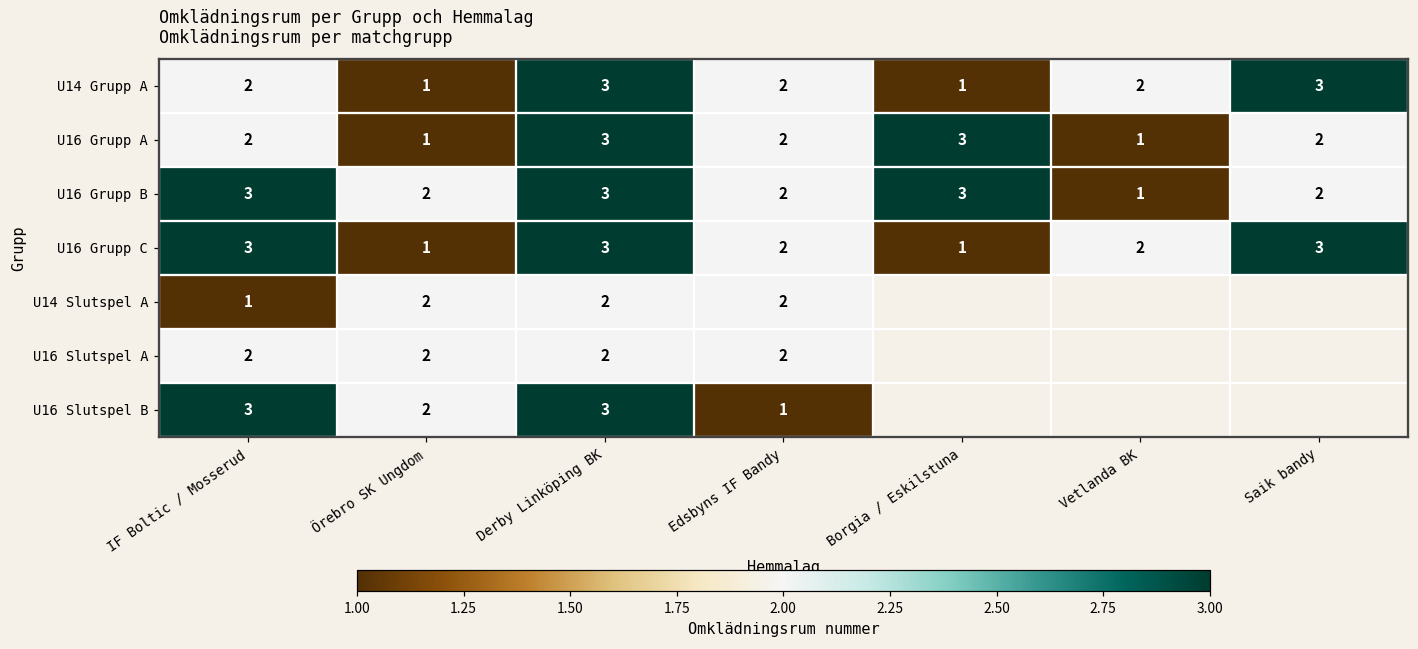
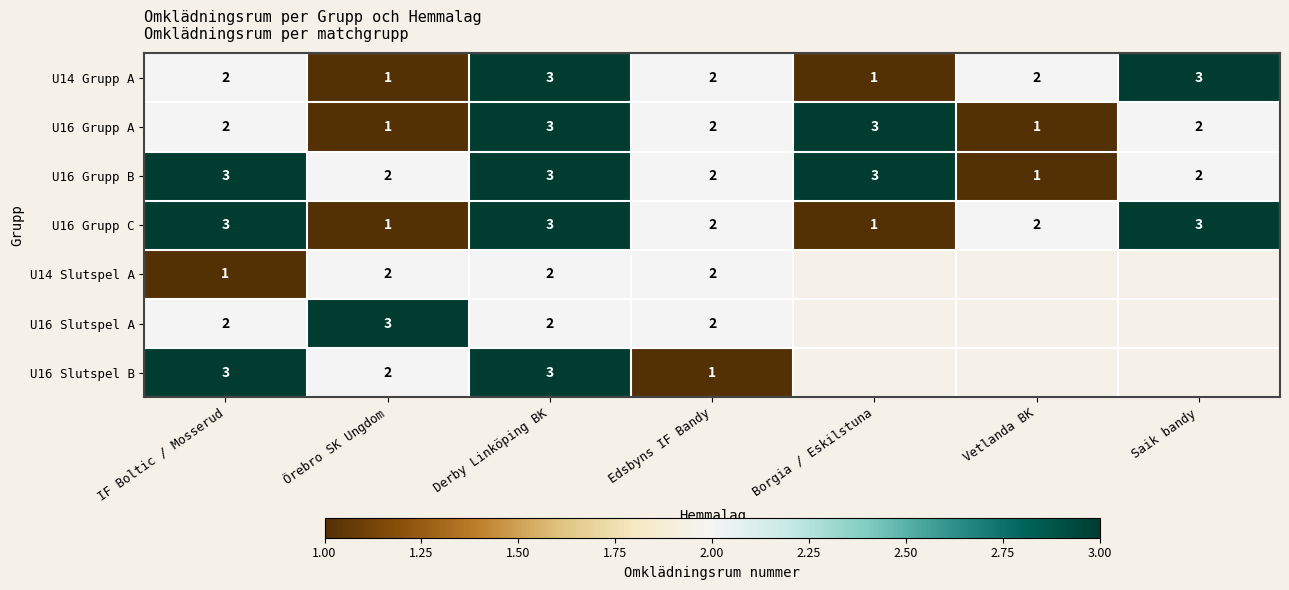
  {
    "U14 Grupp A": {
      "IF Boltic / Mosserud": 2,
      "Örebro SK Ungdom": 1,
      "Derby Linköping BK": 3,
      "Edsbyns IF Bandy": 2,
      "Borgia / Eskilstuna": 1,
      "Vetlanda BK": 2,
      "Saik bandy": 3
    },
    "U16 Grupp A": {
      "IF Boltic / Mosserud": 2,
      "Örebro SK Ungdom": 1,
      "Derby Linköping BK": 3,
      "Edsbyns IF Bandy": 2,
      "Borgia / Eskilstuna": 3,
      "Vetlanda BK": 1,
      "Saik bandy": 2
    },
    "U16 Grupp B": {
      "IF Boltic / Mosserud": 3,
      "Örebro SK Ungdom": 2,
      "Derby Linköping BK": 3,
      "Edsbyns IF Bandy": 2,
      "Borgia / Eskilstuna": 3,
      "Vetlanda BK": 1,
      "Saik bandy": 2
    },
    "U16 Grupp C": {
      "IF Boltic / Mosserud": 3,
      "Örebro SK Ungdom": 1,
      "Derby Linköping BK": 3,
      "Edsbyns IF Bandy": 2,
      "Borgia / Eskilstuna": 1,
      "Vetlanda BK": 2,
      "Saik bandy": 3
    },
    "U14 Slutspel A": {
      "IF Boltic / Mosserud": 1,
      "Örebro SK Ungdom": 2,
      "Derby Linköping BK": 2,
      "Edsbyns IF Bandy": 2
    },
    "U16 Slutspel A": {
      "IF Boltic / Mosserud": 2,
-     "Örebro SK Ungdom": 2,
+     "Örebro SK Ungdom": 3,
      "Derby Linköping BK": 2,
      "Edsbyns IF Bandy": 2
    },
    "U16 Slutspel B": {
      "IF Boltic / Mosserud": 3,
      "Örebro SK Ungdom": 2,
      "Derby Linköping BK": 3,
      "Edsbyns IF Bandy": 1
    }
  }
